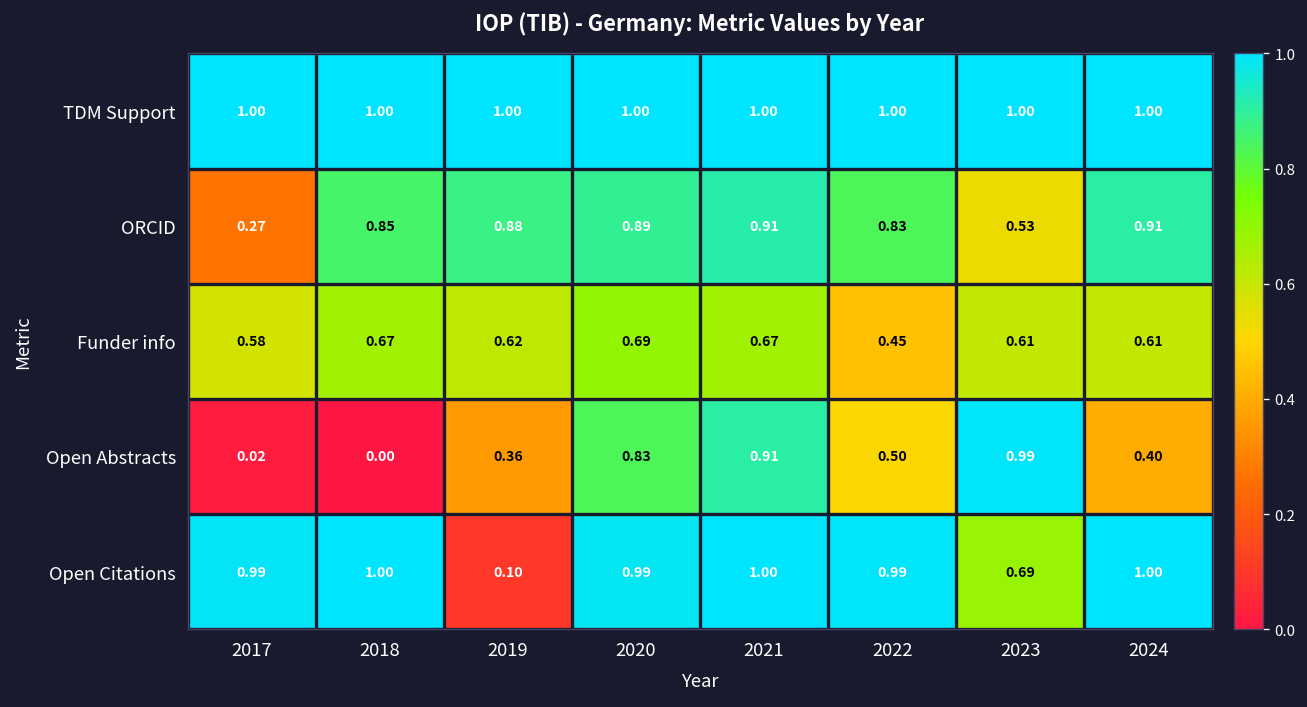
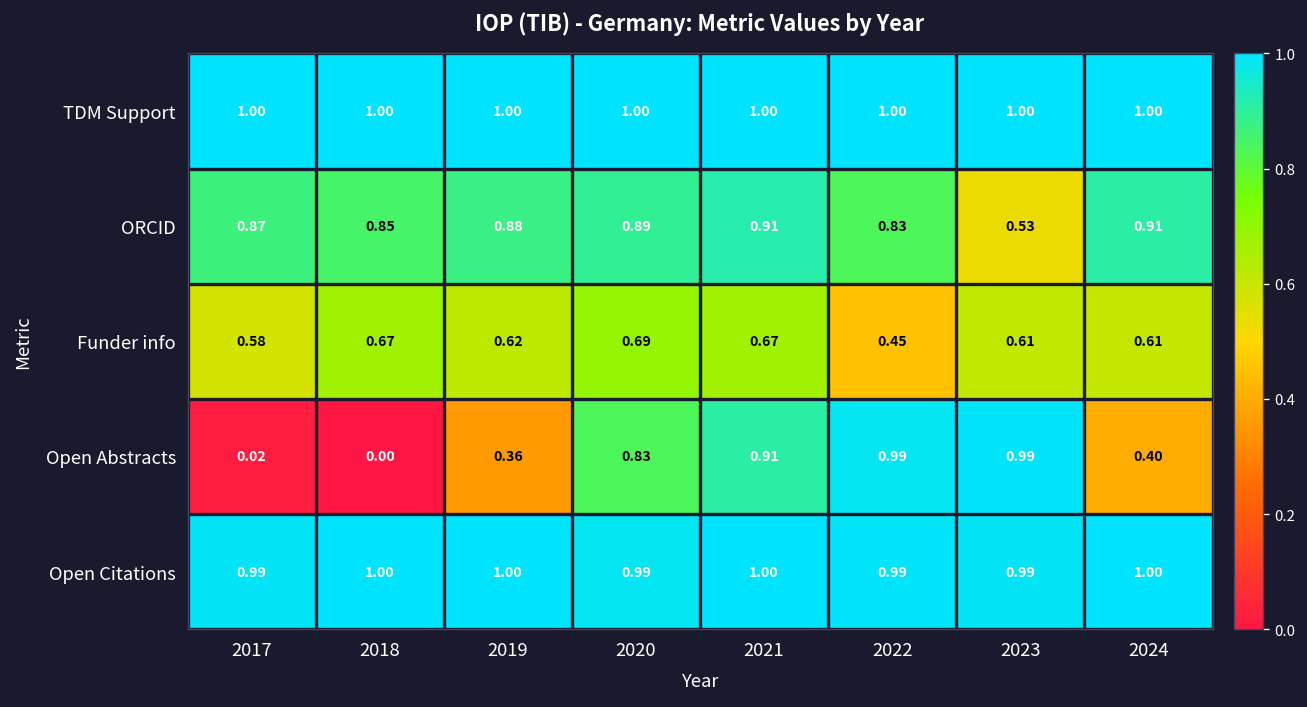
  {
    "TDM Support": {
      "2017": 1.00,
      "2018": 1.00,
      "2019": 1.00,
      "2020": 1.00,
      "2021": 1.00,
      "2022": 1.00,
      "2023": 1.00,
      "2024": 1.00
    },
    "ORCID": {
-     "2017": 0.27,
+     "2017": 0.87,
      "2018": 0.85,
      "2019": 0.88,
      "2020": 0.89,
      "2021": 0.91,
      "2022": 0.83,
      "2023": 0.53,
      "2024": 0.91
    },
    "Funder info": {
      "2017": 0.58,
      "2018": 0.67,
      "2019": 0.62,
      "2020": 0.69,
      "2021": 0.67,
      "2022": 0.45,
      "2023": 0.61,
      "2024": 0.61
    },
    "Open Abstracts": {
      "2017": 0.02,
      "2018": 0.00,
      "2019": 0.36,
      "2020": 0.83,
      "2021": 0.91,
-     "2022": 0.50,
+     "2022": 0.99,
      "2023": 0.99,
      "2024": 0.40
    },
    "Open Citations": {
      "2017": 0.99,
      "2018": 1.00,
-     "2019": 0.10,
+     "2019": 1.00,
      "2020": 0.99,
      "2021": 1.00,
      "2022": 0.99,
-     "2023": 0.69,
+     "2023": 0.99,
      "2024": 1.00
    }
  }
